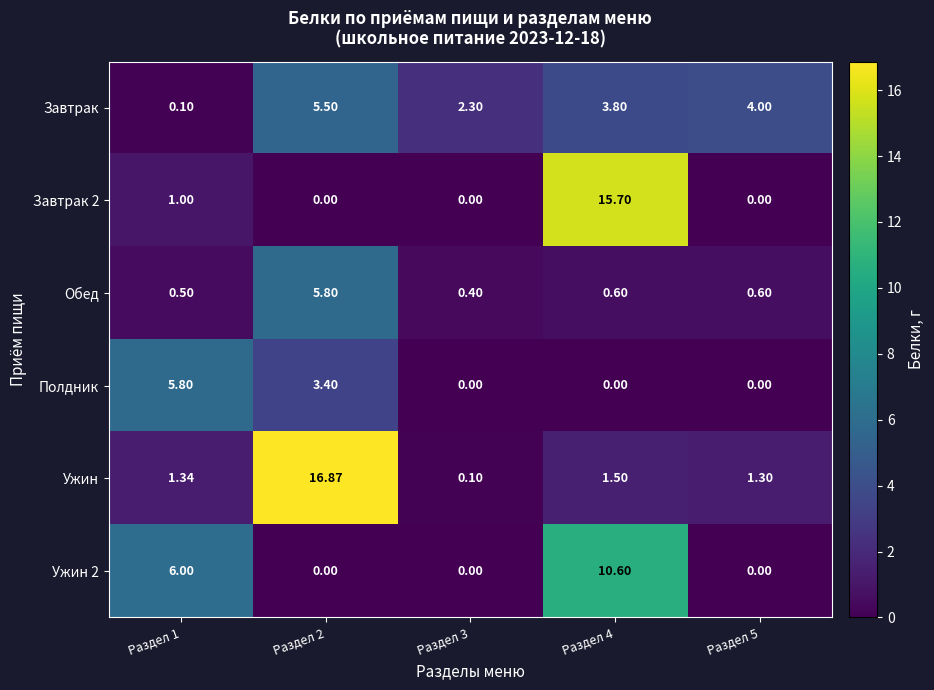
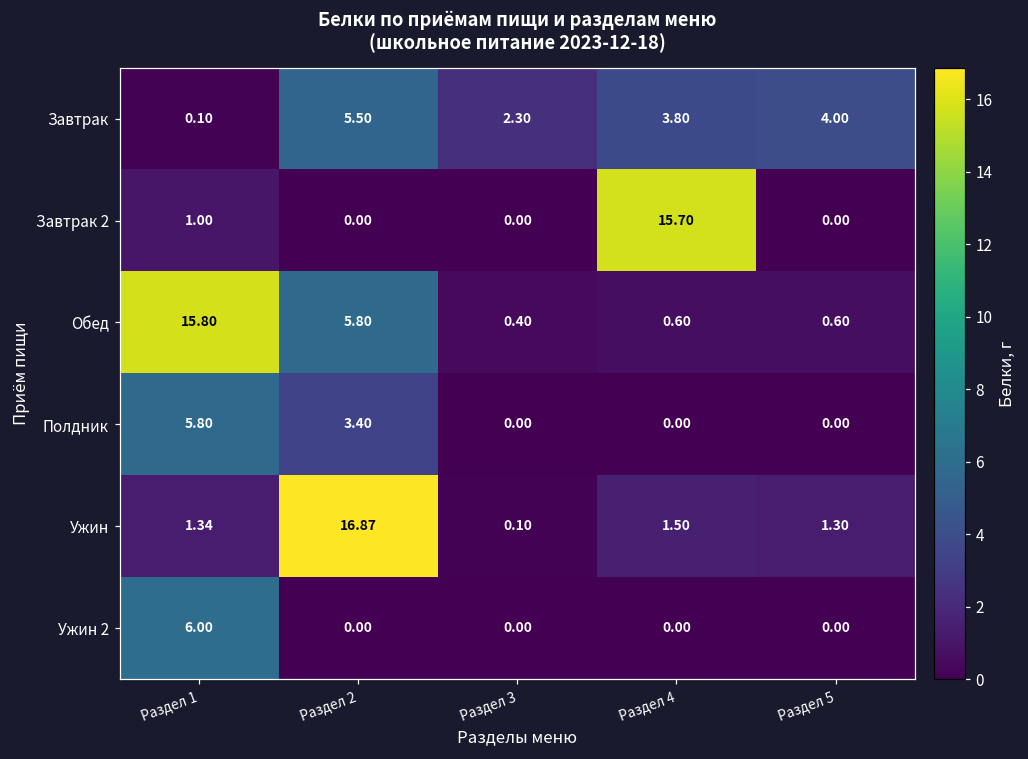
  {
    "Завтрак": {
      "Раздел 1": 0.10,
      "Раздел 2": 5.50,
      "Раздел 3": 2.30,
      "Раздел 4": 3.80,
      "Раздел 5": 4.00
    },
    "Завтрак 2": {
      "Раздел 1": 1.00,
      "Раздел 2": 0.00,
      "Раздел 3": 0.00,
      "Раздел 4": 15.70,
      "Раздел 5": 0.00
    },
    "Обед": {
-     "Раздел 1": 0.50,
+     "Раздел 1": 15.80,
      "Раздел 2": 5.80,
      "Раздел 3": 0.40,
      "Раздел 4": 0.60,
      "Раздел 5": 0.60
    },
    "Полдник": {
      "Раздел 1": 5.80,
      "Раздел 2": 3.40,
      "Раздел 3": 0.00,
      "Раздел 4": 0.00,
      "Раздел 5": 0.00
    },
    "Ужин": {
      "Раздел 1": 1.34,
      "Раздел 2": 16.87,
      "Раздел 3": 0.10,
      "Раздел 4": 1.50,
      "Раздел 5": 1.30
    },
    "Ужин 2": {
      "Раздел 1": 6.00,
      "Раздел 2": 0.00,
      "Раздел 3": 0.00,
-     "Раздел 4": 10.60,
+     "Раздел 4": 0.00,
      "Раздел 5": 0.00
    }
  }
